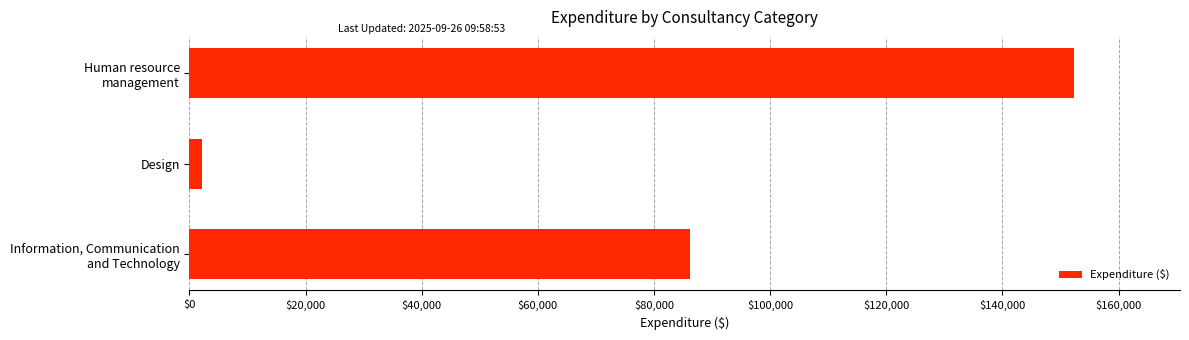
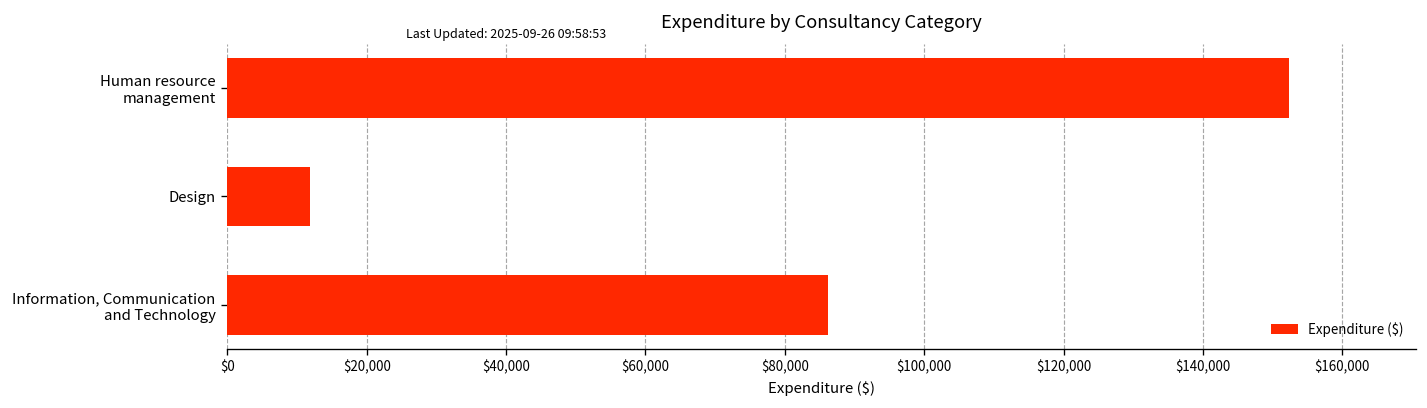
  {
    "Human resource management": "$152,000",
-   "Design": "$2,000",
+   "Design": "$12,000",
    "Information, Communication and Technology": "$86,000"
  }
